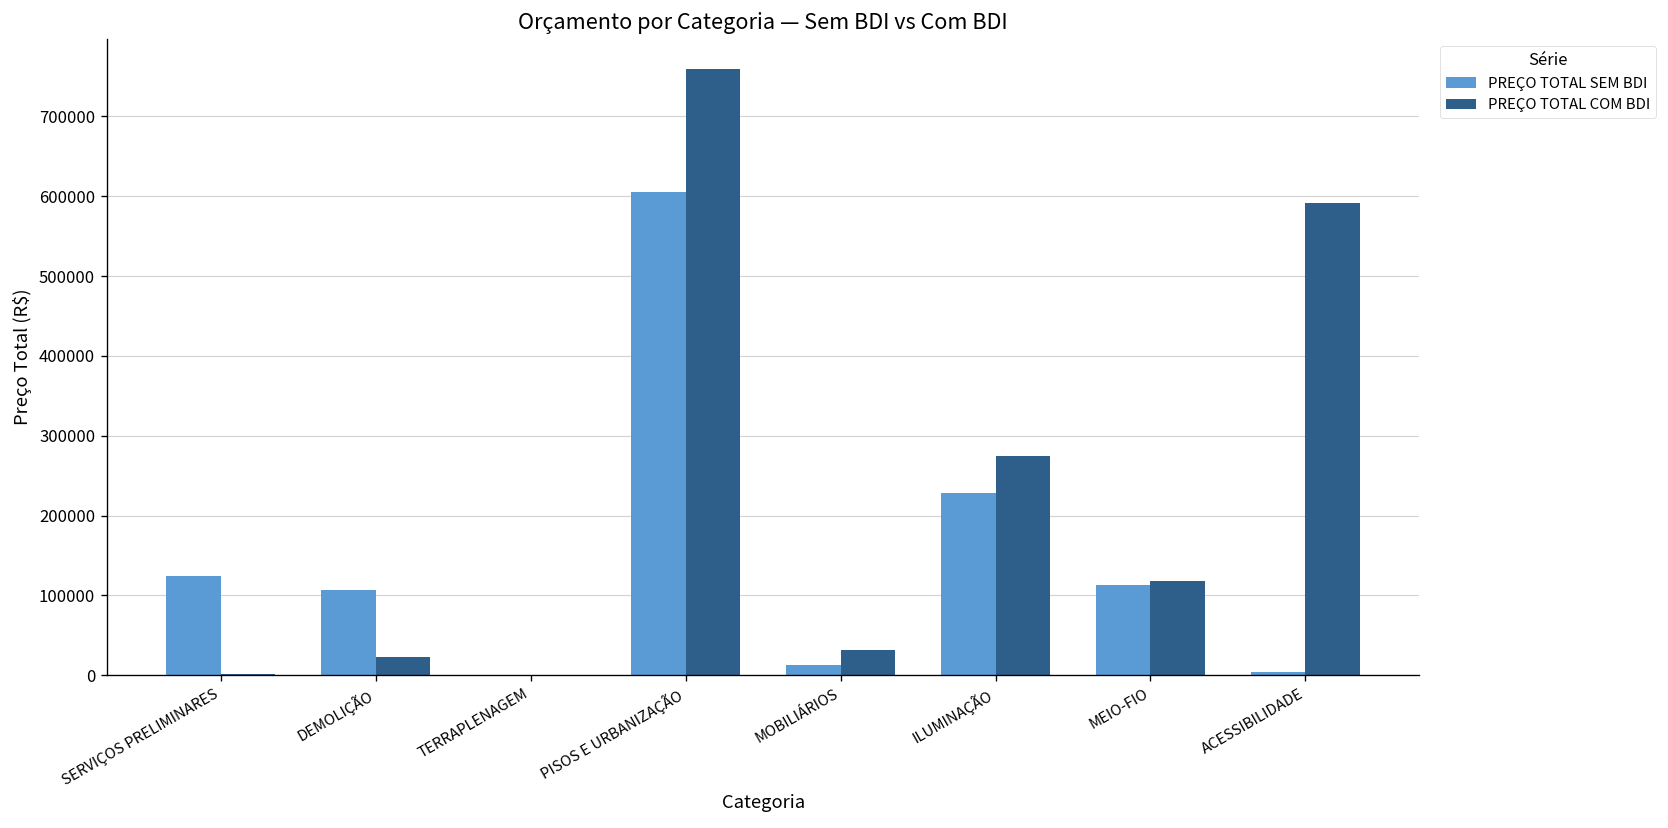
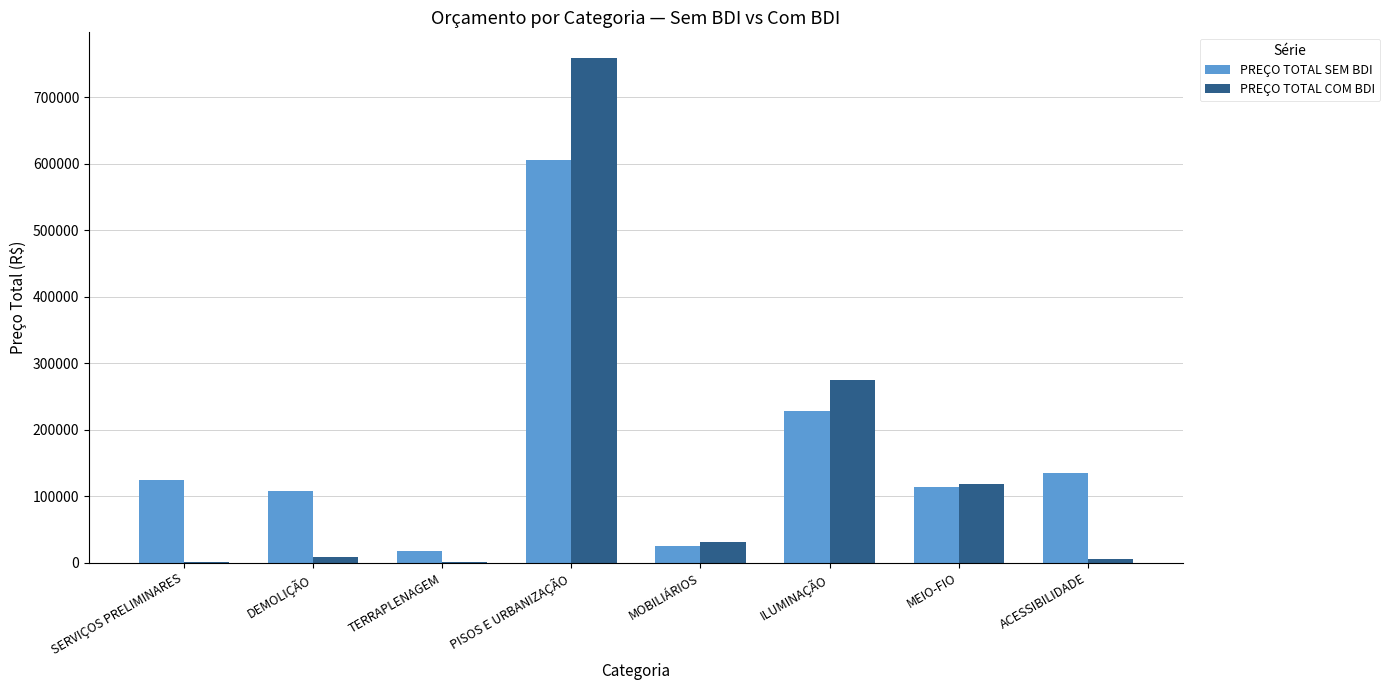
  {
    "PREÇO TOTAL SEM BDI": {
      "SERVIÇOS PRELIMINARES": 120000,
      "DEMOLIÇÃO": 110000,
-     "TERRAPLENAGEM": 0,
+     "TERRAPLENAGEM": 20000,
      "PISOS E URBANIZAÇÃO": 610000,
-     "MOBILIÁRIOS": 10000,
+     "MOBILIÁRIOS": 20000,
      "ILUMINAÇÃO": 230000,
      "MEIO-FIO": 110000,
-     "ACESSIBILIDADE": 0
+     "ACESSIBILIDADE": 130000
    },
    "PREÇO TOTAL COM BDI": {
-     "DEMOLIÇÃO": 20000,
+     "DEMOLIÇÃO": 10000,
      "PISOS E URBANIZAÇÃO": 760000,
      "MOBILIÁRIOS": 30000,
      "ILUMINAÇÃO": 270000,
      "MEIO-FIO": 120000,
-     "ACESSIBILIDADE": 590000
+     "ACESSIBILIDADE": 10000
    }
  }
